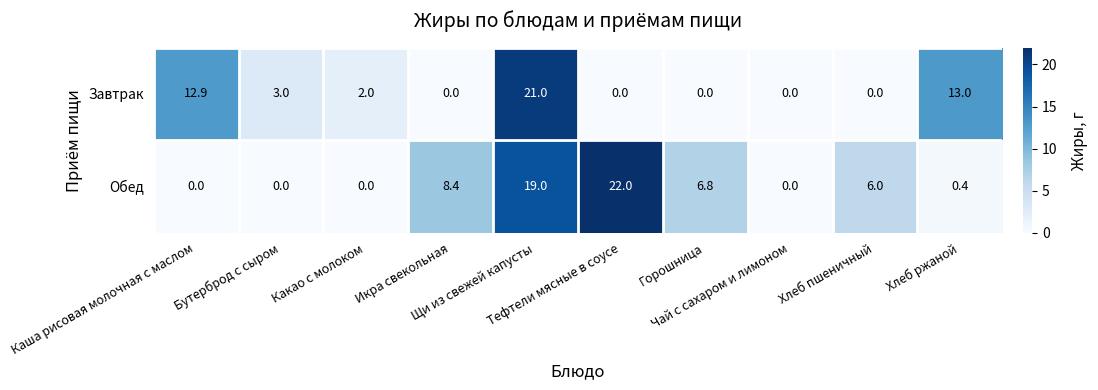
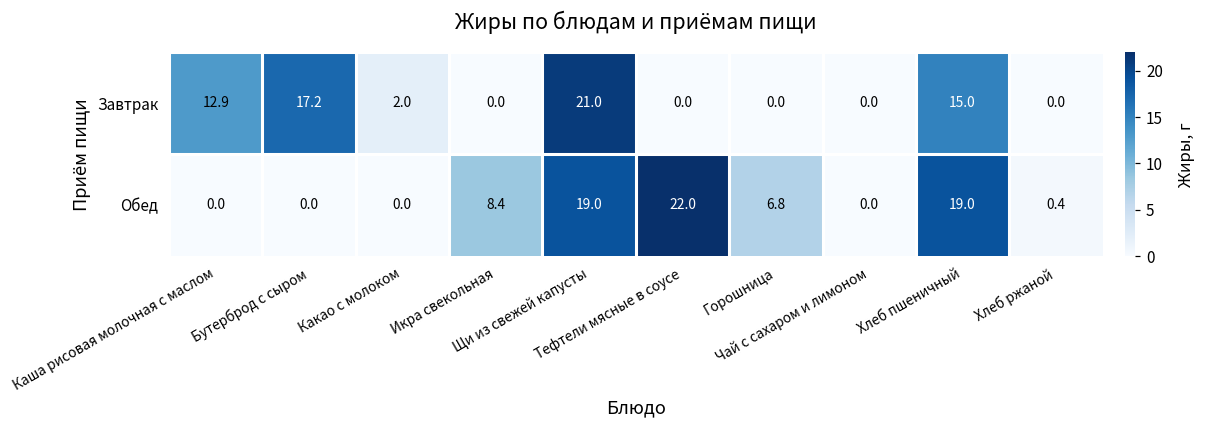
  {
    "Завтрак": {
      "Каша рисовая молочная с маслом": 12.9,
-     "Бутерброд с сыром": 3.0,
+     "Бутерброд с сыром": 17.2,
      "Какао с молоком": 2.0,
      "Икра свекольная": 0.0,
      "Щи из свежей капусты": 21.0,
      "Тефтели мясные в соусе": 0.0,
      "Горошница": 0.0,
      "Чай с сахаром и лимоном": 0.0,
-     "Хлеб пшеничный": 0.0,
-     "Хлеб ржаной": 13.0
+     "Хлеб пшеничный": 15.0,
+     "Хлеб ржаной": 0.0
    },
    "Обед": {
      "Каша рисовая молочная с маслом": 0.0,
      "Бутерброд с сыром": 0.0,
      "Какао с молоком": 0.0,
      "Икра свекольная": 8.4,
      "Щи из свежей капусты": 19.0,
      "Тефтели мясные в соусе": 22.0,
      "Горошница": 6.8,
      "Чай с сахаром и лимоном": 0.0,
-     "Хлеб пшеничный": 6.0,
+     "Хлеб пшеничный": 19.0,
      "Хлеб ржаной": 0.4
    }
  }
